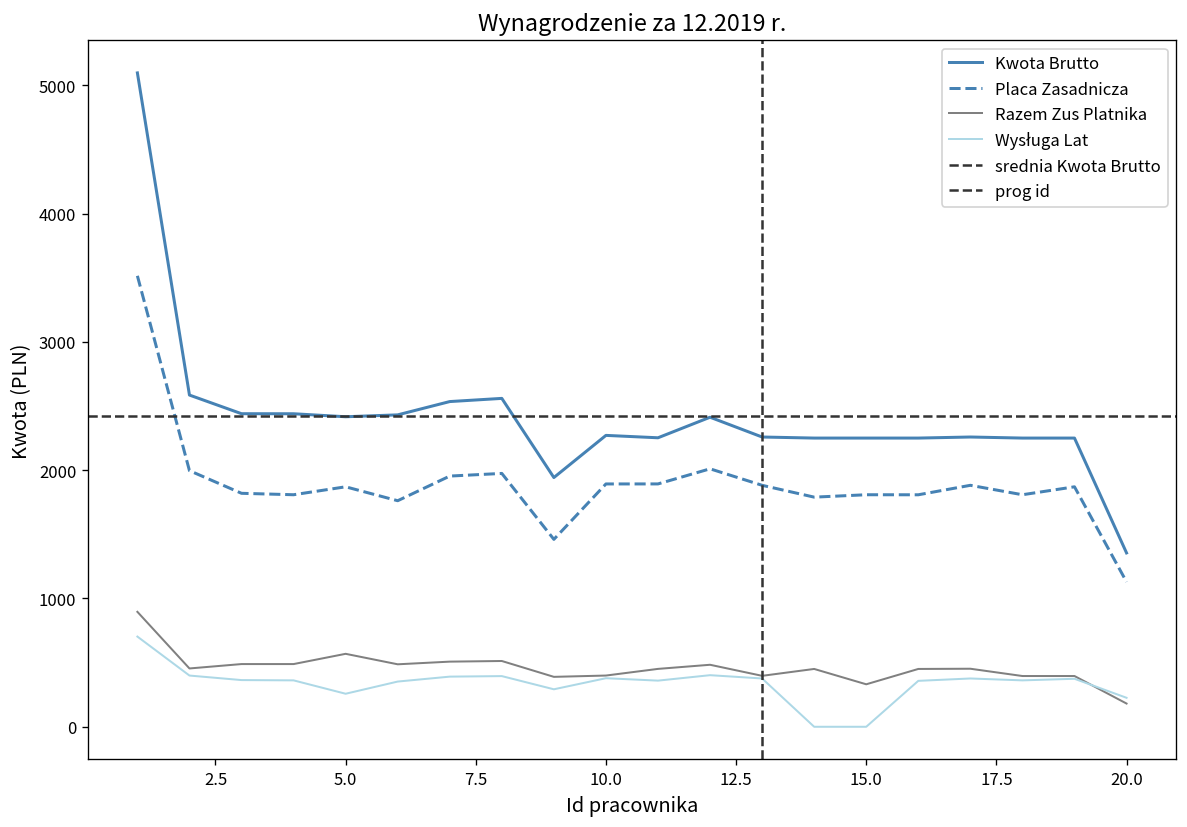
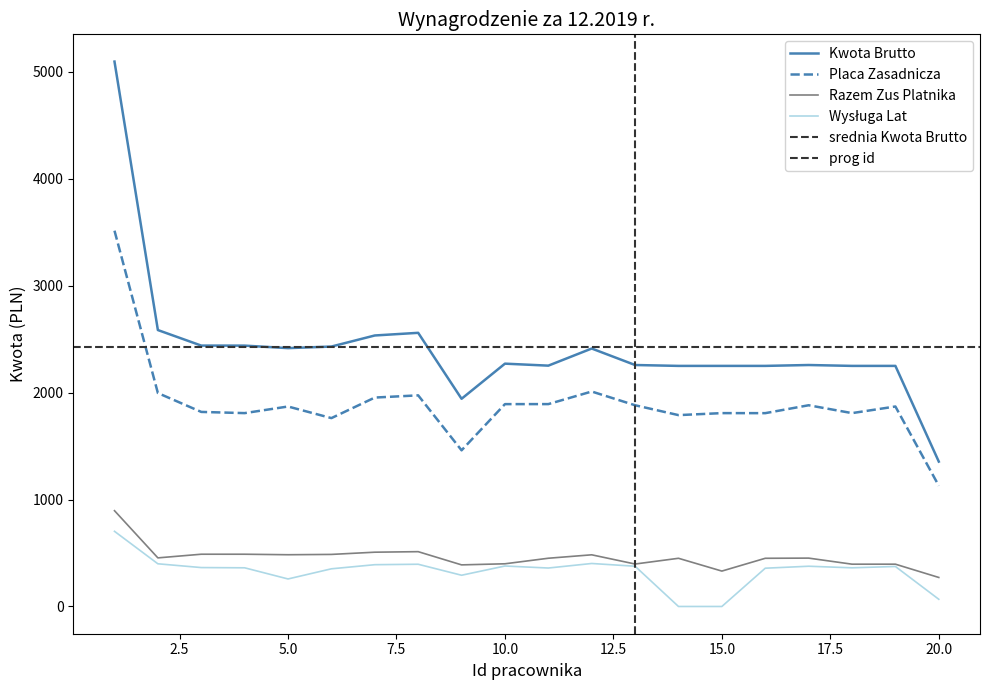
  {
    "Razem Zus Platnika": {
-     "5.0": 570,
+     "5.0": 480,
      "15.0": 330,
-     "20.0": 180
+     "20.0": 270
    },
    "Wysługa Lat": {
      "5.0": 260,
      "15.0": 0,
-     "20.0": 230
+     "20.0": 70
    }
  }
